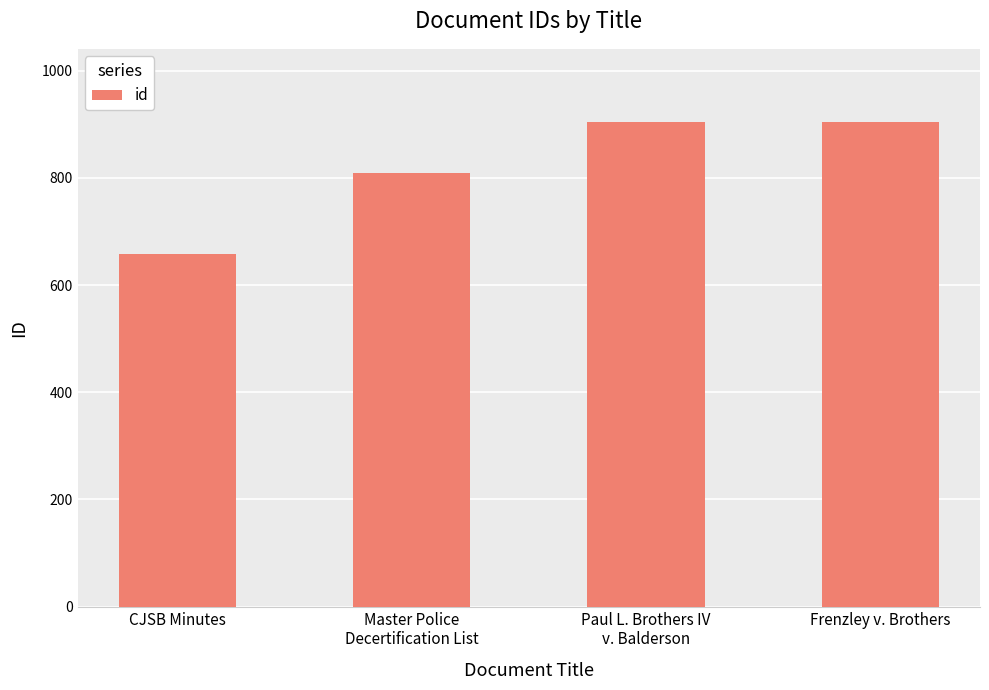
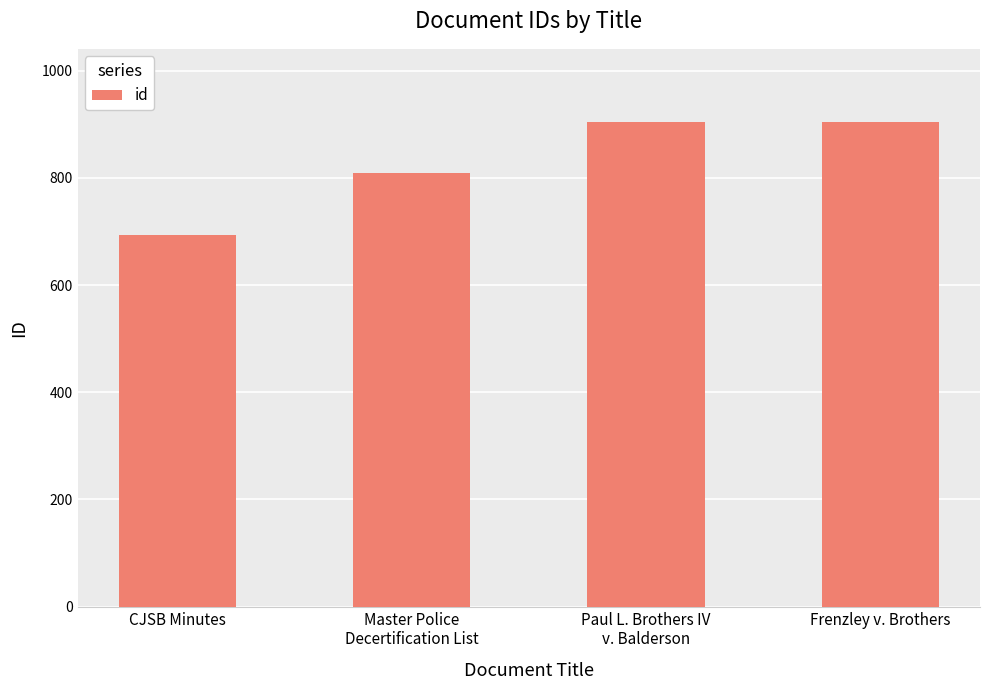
  {
-   "CJSB Minutes": 660,
+   "CJSB Minutes": 690,
    "Master Police Decertification List": 810,
    "Paul L. Brothers IV v. Balderson": 900,
    "Frenzley v. Brothers": 910
  }
